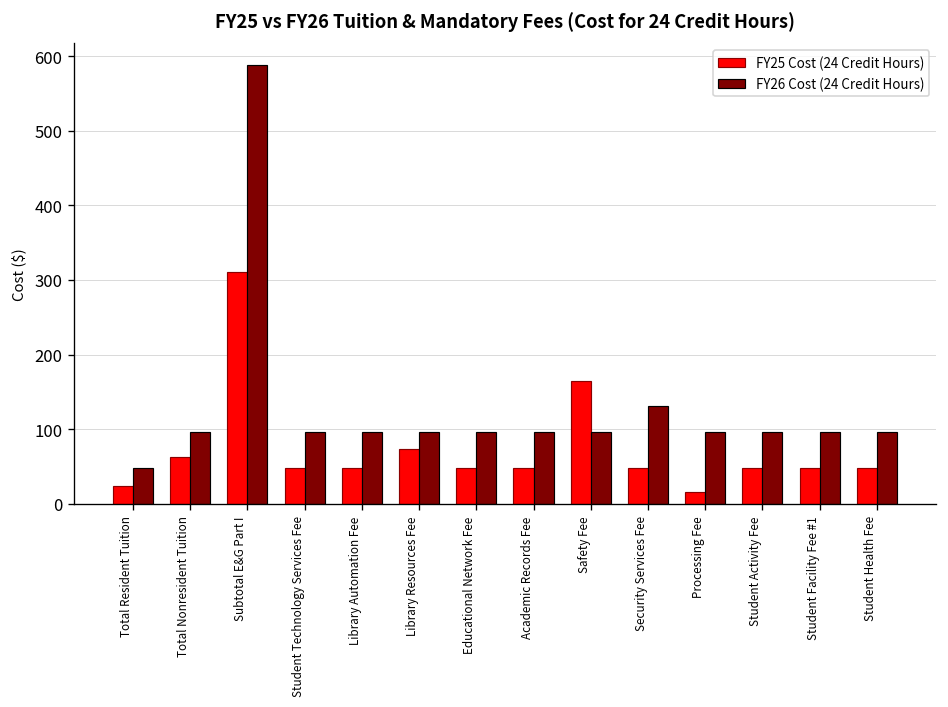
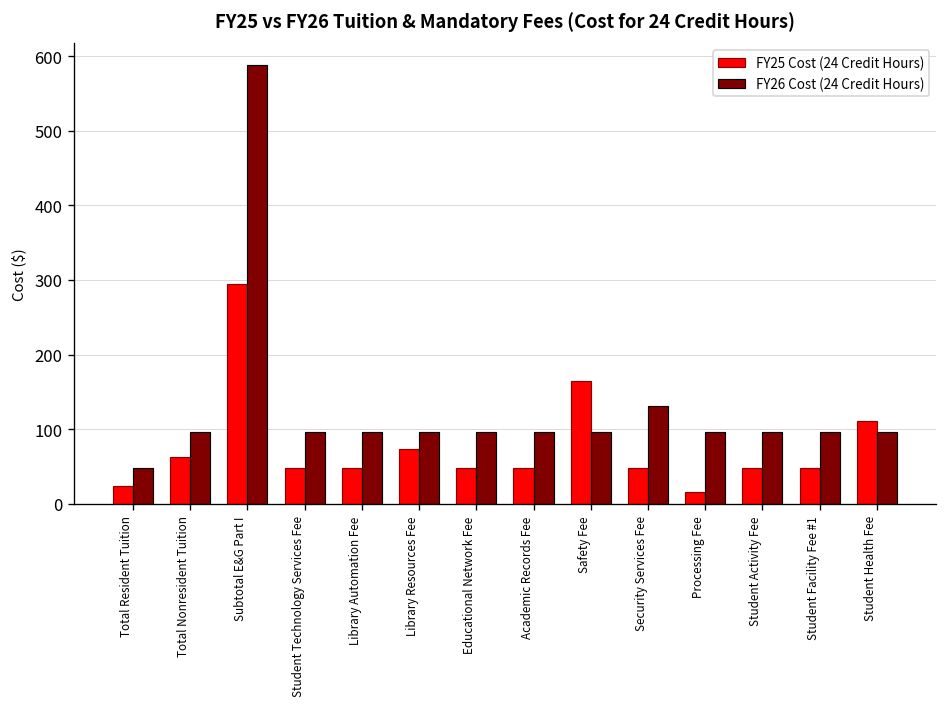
  {
    "FY25 Cost (24 Credit Hours)": {
      "Total Resident Tuition": 20,
      "Total Nonresident Tuition": 60,
-     "Subtotal E&G Part I": 310,
+     "Subtotal E&G Part I": 290,
      "Student Technology Services Fee": 50,
      "Library Automation Fee": 50,
      "Library Resources Fee": 70,
      "Educational Network Fee": 50,
      "Academic Records Fee": 50,
      "Safety Fee": 170,
      "Security Services Fee": 50,
      "Processing Fee": 20,
      "Student Activity Fee": 50,
      "Student Facility Fee #1": 50,
-     "Student Health Fee": 50
+     "Student Health Fee": 110
    },
    "FY26 Cost (24 Credit Hours)": {
      "Total Resident Tuition": 50,
      "Total Nonresident Tuition": 100,
      "Subtotal E&G Part I": 590,
      "Student Technology Services Fee": 100,
      "Library Automation Fee": 100,
      "Library Resources Fee": 100,
      "Educational Network Fee": 100,
      "Academic Records Fee": 100,
      "Safety Fee": 100,
      "Security Services Fee": 130,
      "Processing Fee": 100,
      "Student Activity Fee": 100,
      "Student Facility Fee #1": 100,
      "Student Health Fee": 100
    }
  }
